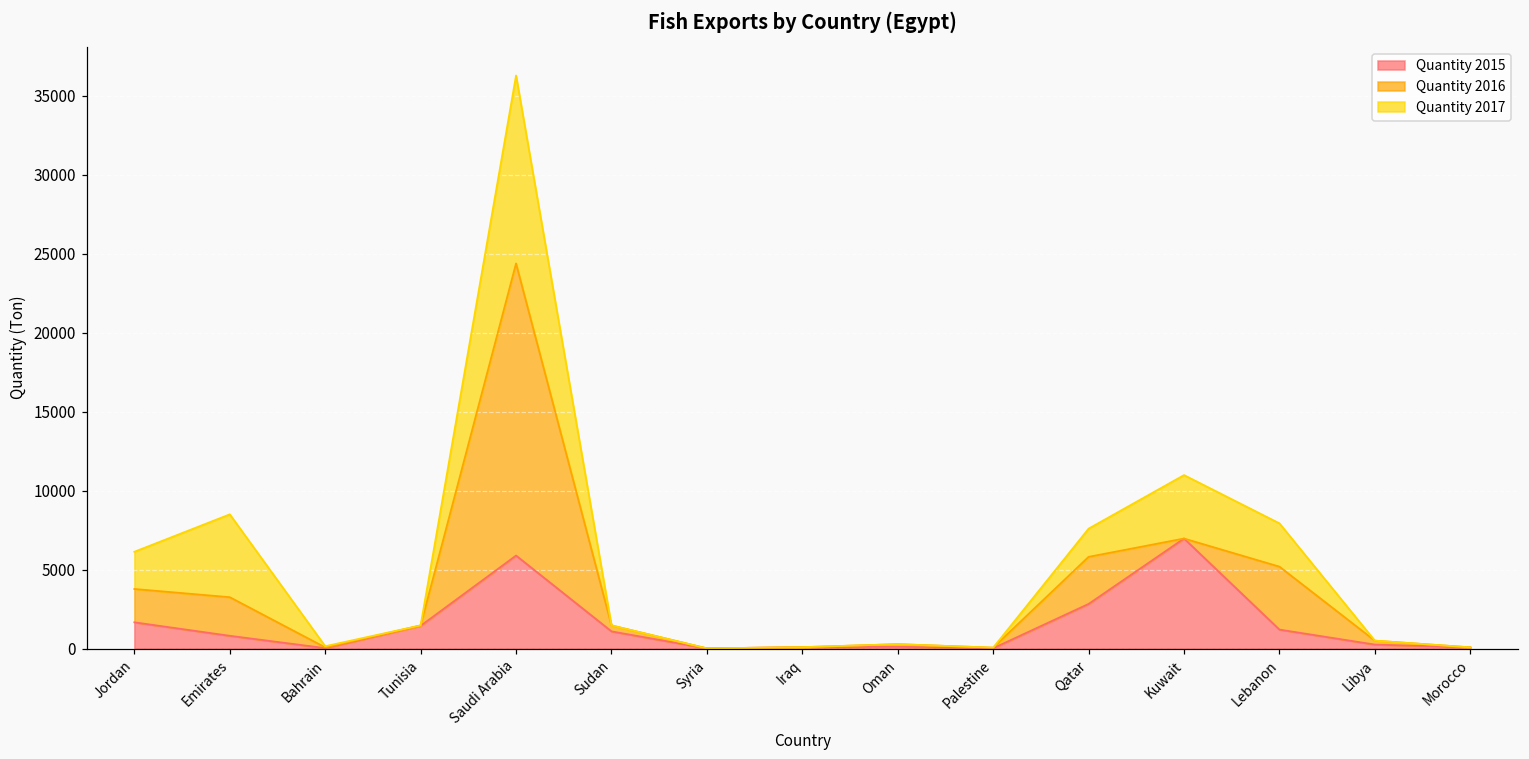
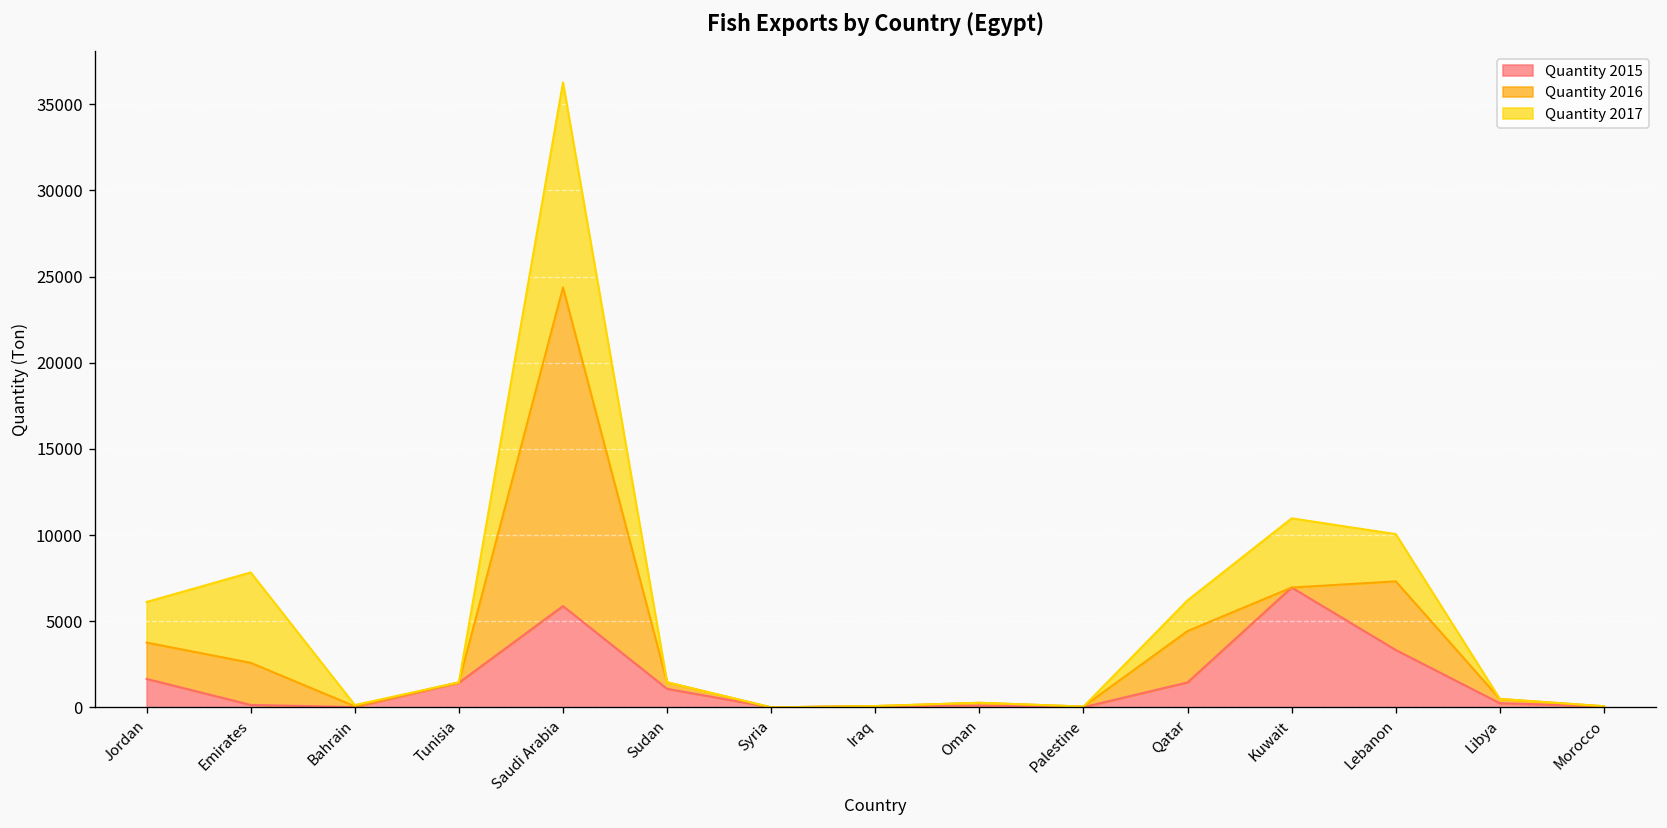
  {
    "Quantity 2015": {
      "Jordan": 1700,
-     "Emirates": 800,
+     "Emirates": 100,
      "Saudi Arabia": 5900,
      "Sudan": 1100,
-     "Qatar": 2800,
-     "Lebanon": 1200,
+     "Qatar": 1500,
+     "Lebanon": 3300,
      "Libya": 200
    }
  }
